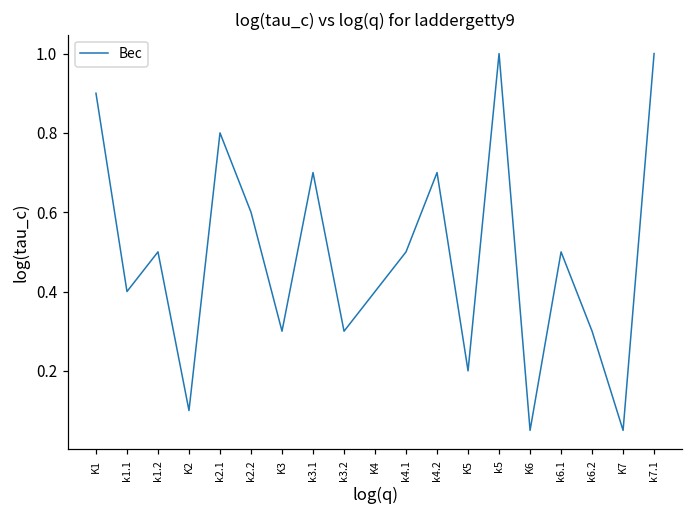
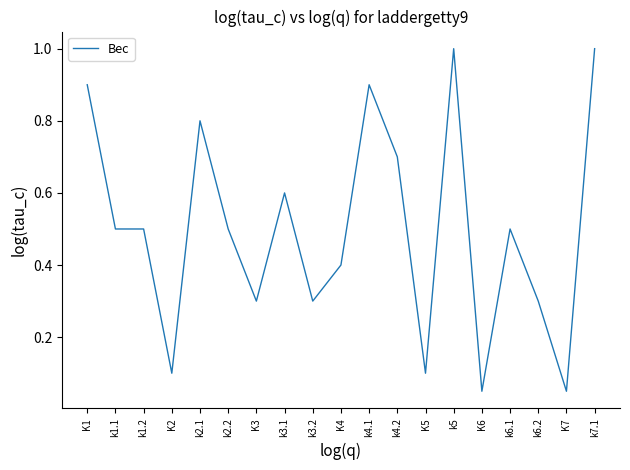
  {
    "K1": 0.9,
-   "k1.1": 0.4,
+   "k1.1": 0.5,
    "k1.2": 0.5,
    "K2": 0.1,
    "k2.1": 0.8,
-   "k2.2": 0.6,
+   "k2.2": 0.5,
    "K3": 0.3,
-   "k3.1": 0.7,
+   "k3.1": 0.6,
    "k3.2": 0.3,
    "K4": 0.4,
-   "k4.1": 0.5,
+   "k4.1": 0.9,
    "k4.2": 0.7,
-   "K5": 0.2,
+   "K5": 0.1,
    "k5": 1.0,
    "K6": 0.05,
    "k6.1": 0.5,
    "k6.2": 0.3,
    "K7": 0.05,
    "k7.1": 1.0
  }
